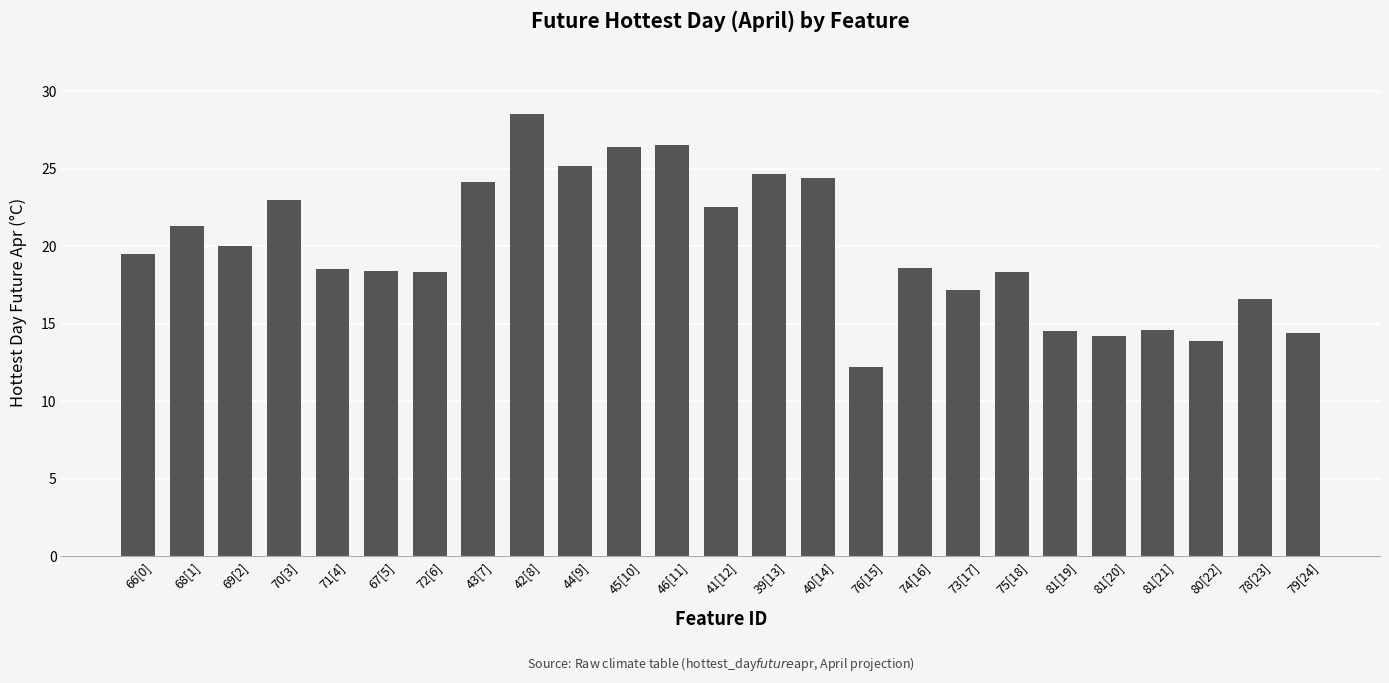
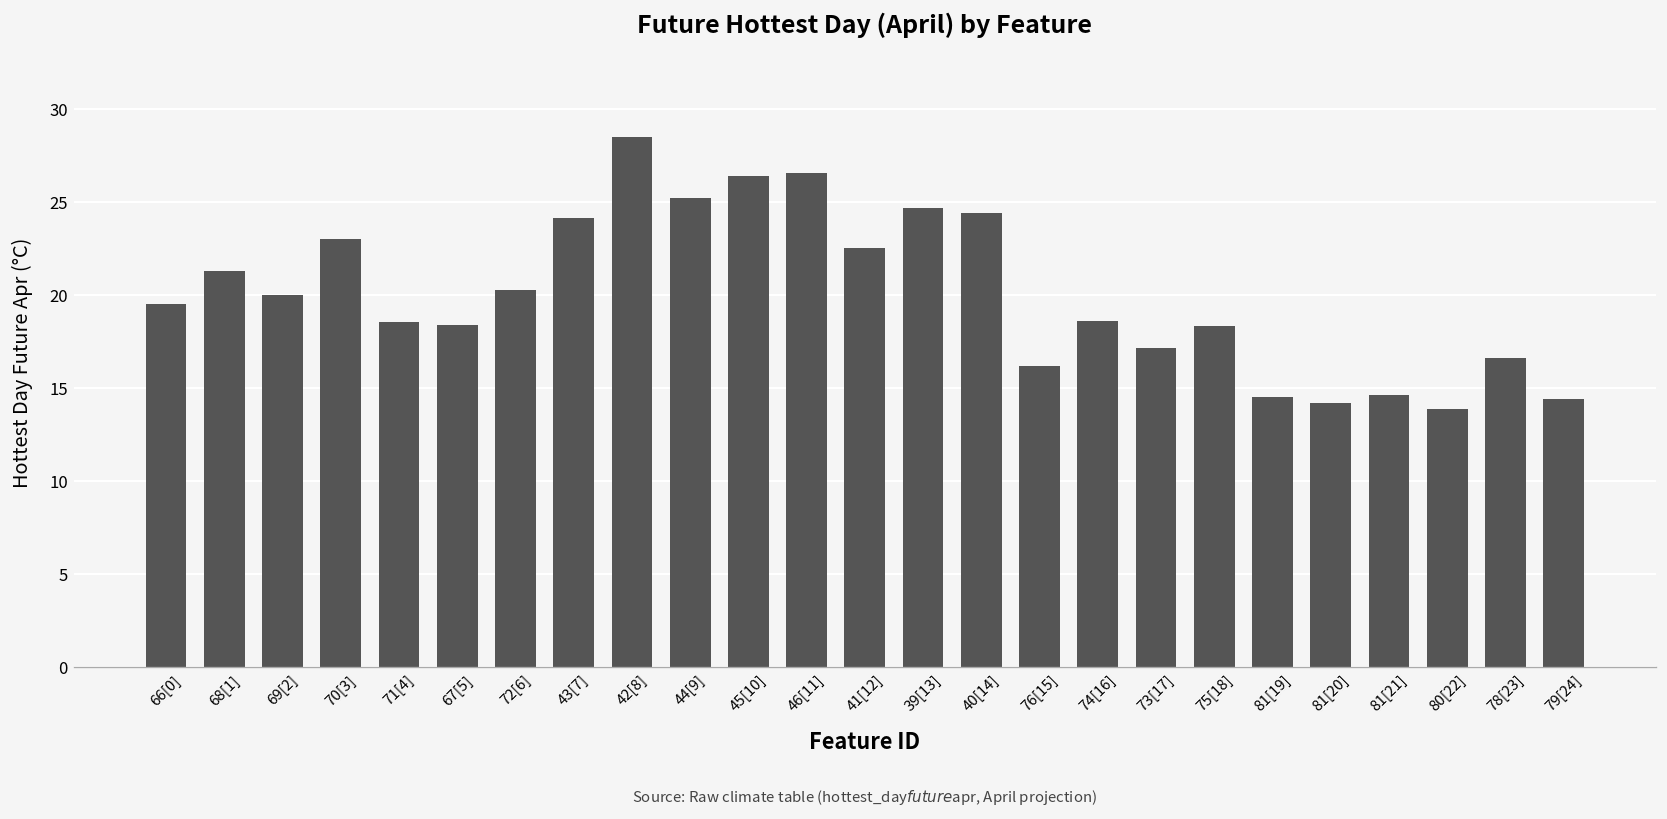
  {
    "66[0]": 19.5,
    "68[1]": 21.3,
    "69[2]": 20.0,
    "70[3]": 23.0,
    "71[4]": 18.5,
    "67[5]": 18.4,
-   "72[6]": 18.3,
+   "72[6]": 20.3,
    "43[7]": 24.1,
    "42[8]": 28.5,
    "44[9]": 25.2,
    "45[10]": 26.4,
    "46[11]": 26.5,
    "41[12]": 22.5,
    "39[13]": 24.7,
    "40[14]": 24.4,
-   "76[15]": 12.2,
+   "76[15]": 16.2,
    "74[16]": 18.6,
    "73[17]": 17.2,
    "75[18]": 18.3,
    "81[19]": 14.5,
    "81[20]": 14.2,
    "81[21]": 14.6,
    "80[22]": 13.9,
    "78[23]": 16.6,
    "79[24]": 14.4
  }
